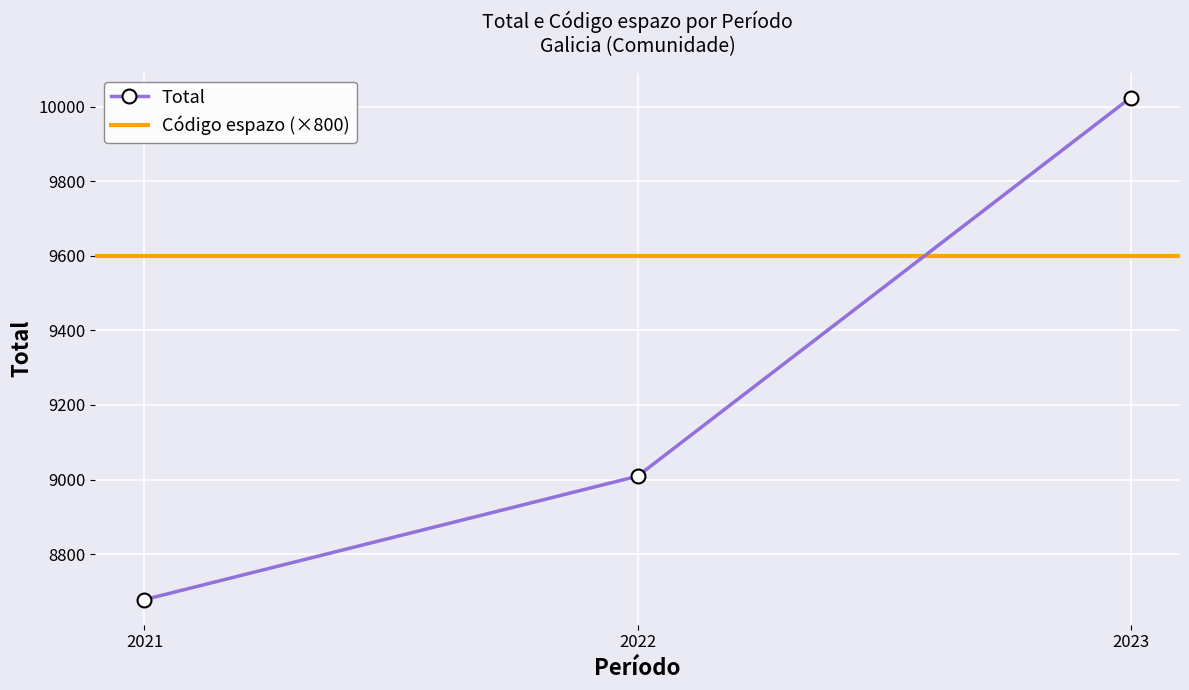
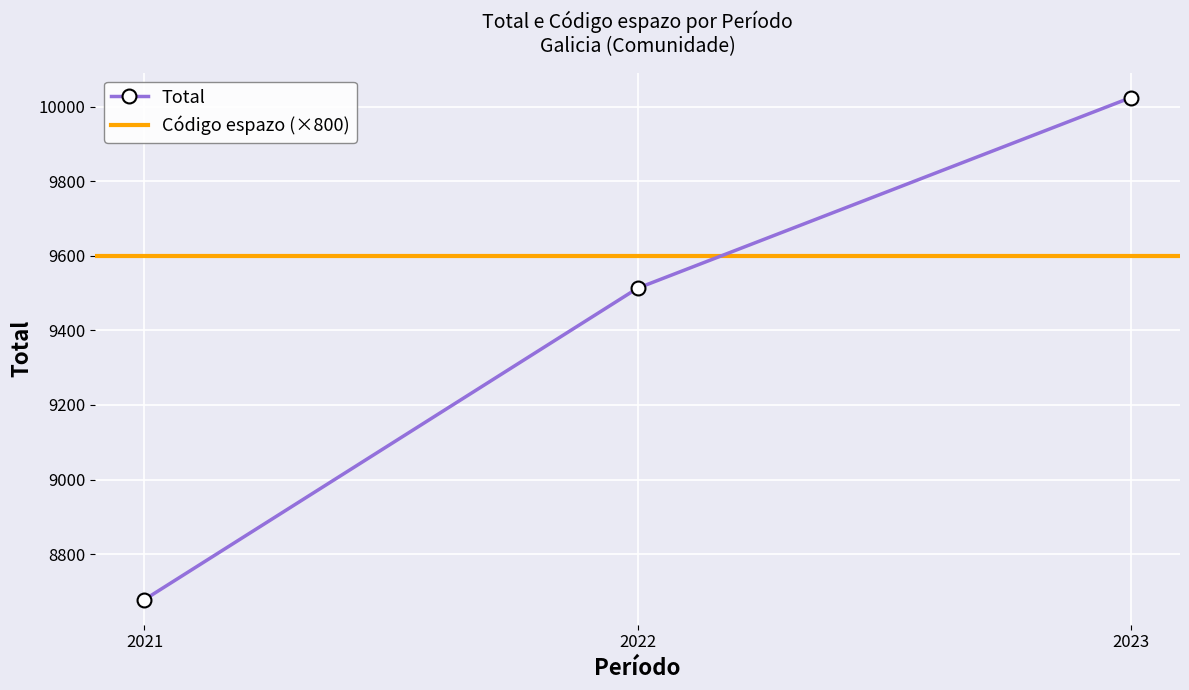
  {
    "2021": 8680,
-   "2022": 9010,
+   "2022": 9510,
    "2023": 10020
  }
